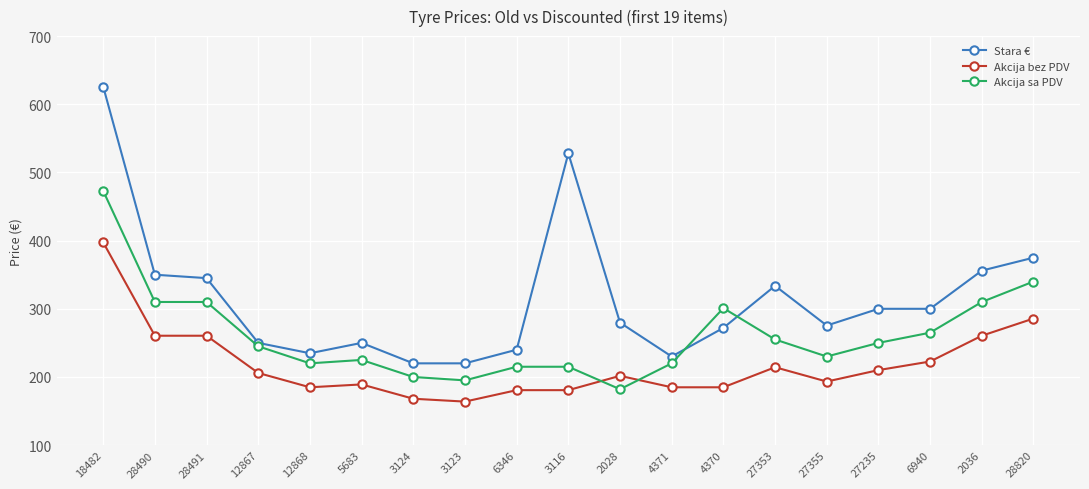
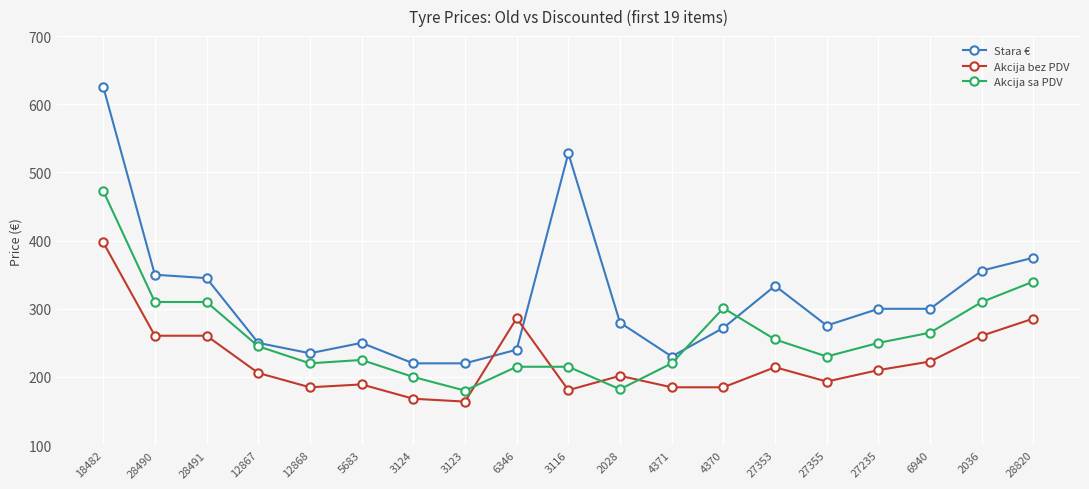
  {
    "Stara €": {
      "18482": 630,
      "28490": 350,
      "28491": 350,
      "12867": 250,
      "12868": 230,
      "5683": 250,
      "3124": 220,
      "3123": 220,
      "6346": 240,
      "3116": 530,
      "2028": 280,
      "4371": 230,
      "4370": 270,
      "27353": 330,
      "27355": 280,
      "27235": 300,
      "6940": 300,
      "2036": 360,
      "28820": 380
    },
    "Akcija bez PDV": {
      "18482": 400,
      "28490": 260,
      "28491": 260,
      "12867": 210,
      "12868": 180,
      "5683": 190,
      "3124": 170,
      "3123": 160,
-     "6346": 180,
+     "6346": 290,
      "3116": 180,
      "2028": 200,
      "4371": 180,
      "4370": 180,
      "27353": 210,
      "27355": 190,
      "27235": 210,
      "6940": 220,
      "2036": 260,
      "28820": 290
    },
    "Akcija sa PDV": {
      "18482": 470,
      "28490": 310,
      "28491": 310,
      "12867": 250,
      "12868": 220,
      "5683": 230,
      "3124": 200,
-     "3123": 200,
+     "3123": 180,
      "6346": 220,
      "3116": 220,
      "2028": 180,
      "4371": 220,
      "4370": 300,
      "27353": 260,
      "27355": 230,
      "27235": 250,
      "6940": 270,
      "2036": 310,
      "28820": 340
    }
  }
